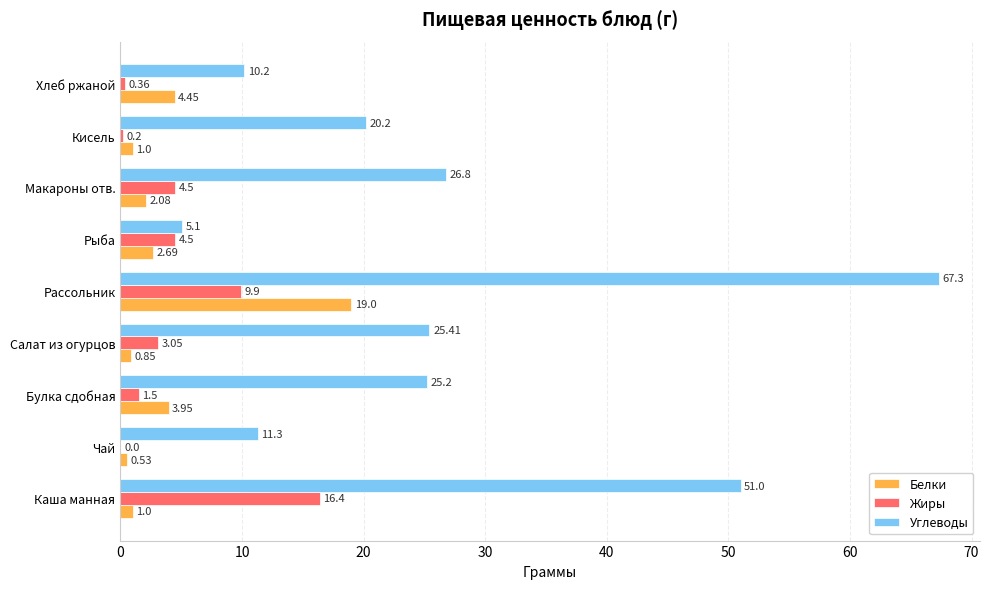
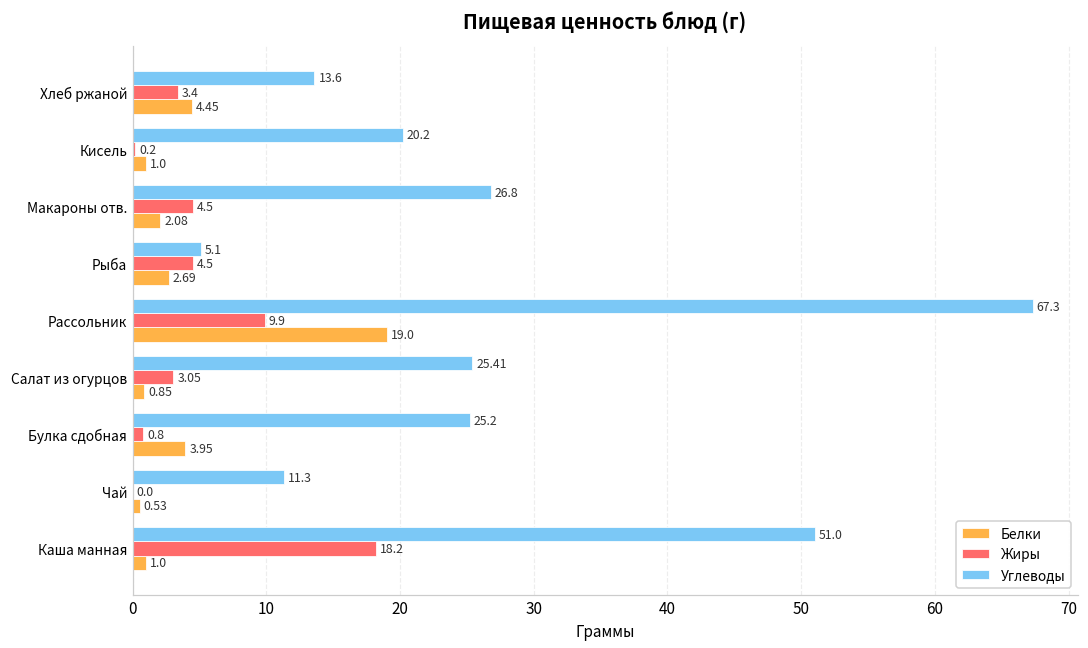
  {
    "Белки": {
      "Хлеб ржаной": 4.45,
      "Кисель": 1.0,
      "Макароны отв.": 2.08,
      "Рыба": 2.69,
      "Рассольник": 19.0,
      "Салат из огурцов": 0.85,
      "Булка сдобная": 3.95,
      "Чай": 0.53,
      "Каша манная": 1.0
    },
    "Жиры": {
-     "Хлеб ржаной": 0.36,
+     "Хлеб ржаной": 3.4,
      "Кисель": 0.2,
      "Макароны отв.": 4.5,
      "Рыба": 4.5,
      "Рассольник": 9.9,
      "Салат из огурцов": 3.05,
-     "Булка сдобная": 1.5,
+     "Булка сдобная": 0.8,
      "Чай": 0.0,
-     "Каша манная": 16.4
+     "Каша манная": 18.2
    },
    "Углеводы": {
-     "Хлеб ржаной": 10.2,
+     "Хлеб ржаной": 13.6,
      "Кисель": 20.2,
      "Макароны отв.": 26.8,
      "Рыба": 5.1,
      "Рассольник": 67.3,
      "Салат из огурцов": 25.41,
      "Булка сдобная": 25.2,
      "Чай": 11.3,
      "Каша манная": 51.0
    }
  }
